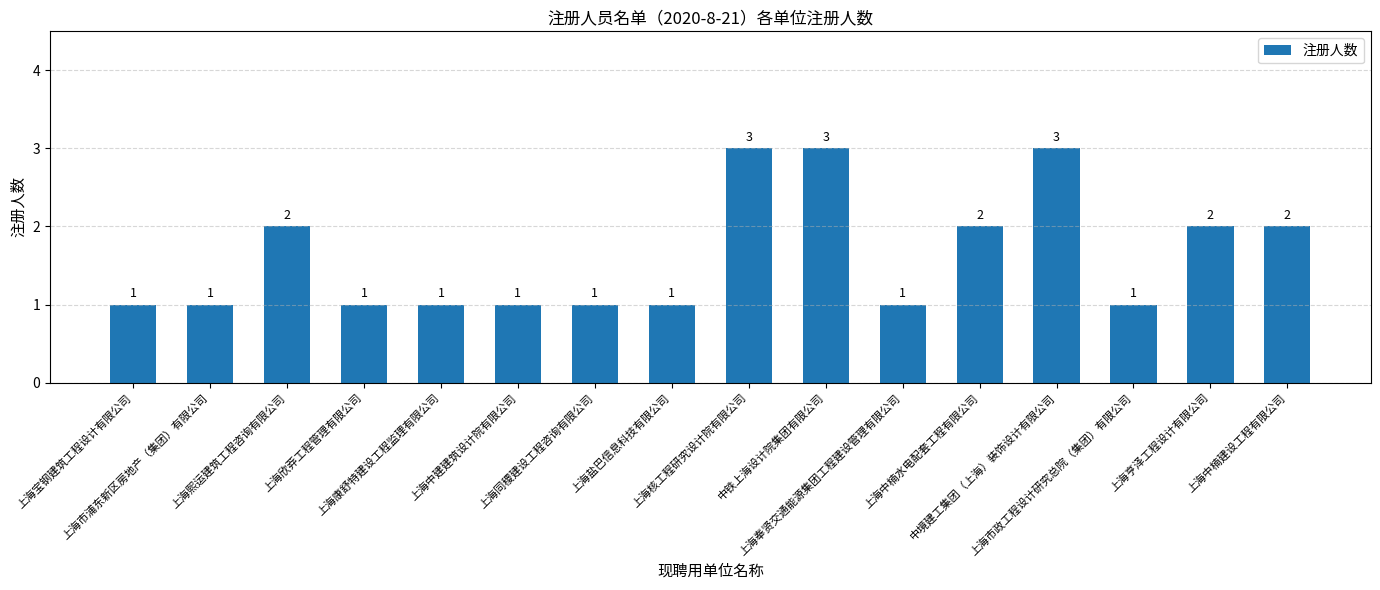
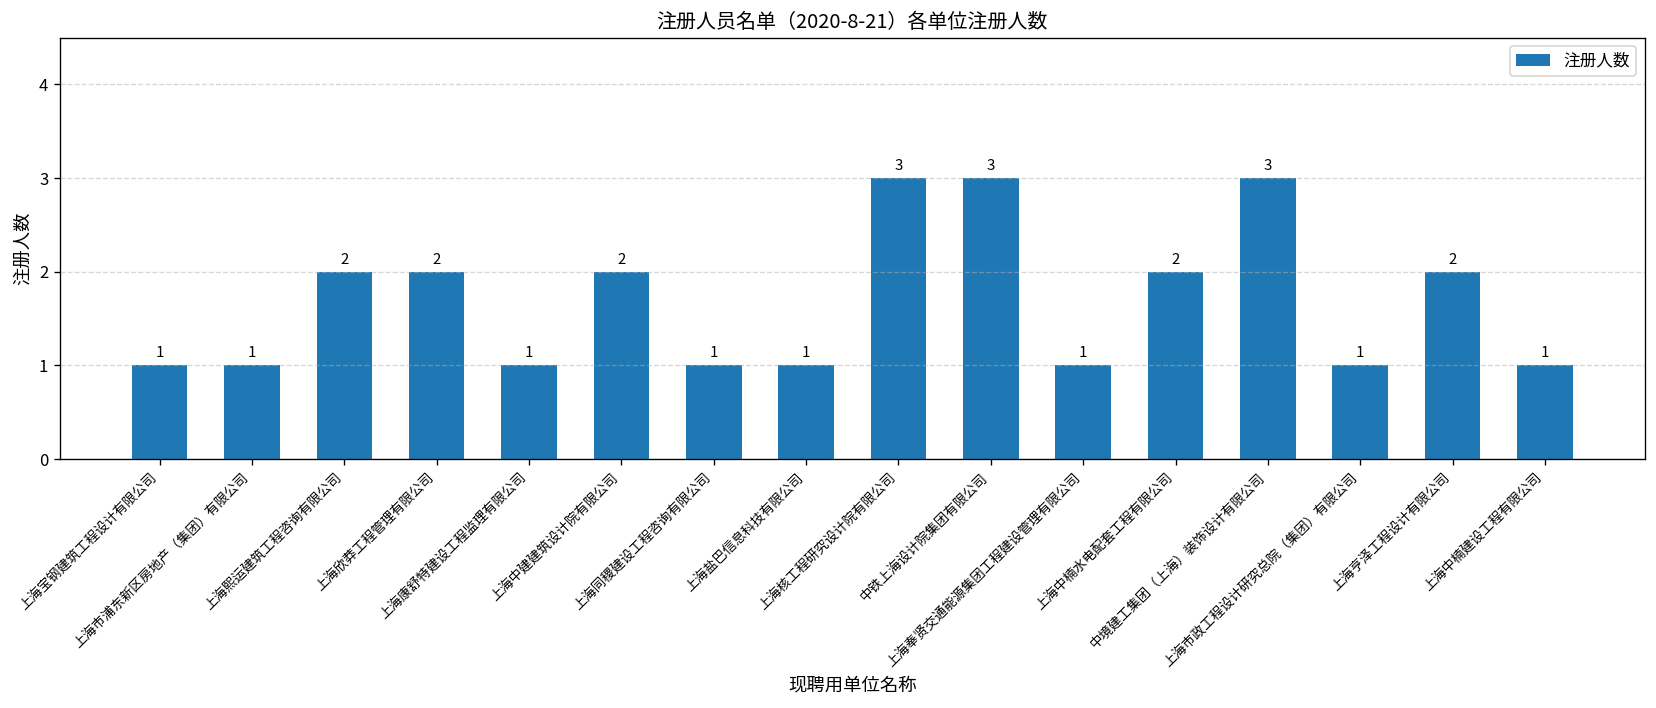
  {
    "上海宝钢建筑工程设计有限公司": 1,
    "上海市浦东新区房地产（集团）有限公司": 1,
    "上海熙运建筑工程咨询有限公司": 2,
-   "上海欣莽工程管理有限公司": 1,
+   "上海欣莽工程管理有限公司": 2,
    "上海康舒特建设工程监理有限公司": 1,
-   "上海中建建筑设计院有限公司": 1,
+   "上海中建建筑设计院有限公司": 2,
    "上海同稷建设工程咨询有限公司": 1,
    "上海盐巴信息科技有限公司": 1,
    "上海核工程研究设计院有限公司": 3,
    "中铁上海设计院集团有限公司": 3,
    "上海奉贤交通能源集团工程建设管理有限公司": 1,
    "上海中楠水电配套工程有限公司": 2,
    "中境建工集团（上海）装饰设计有限公司": 3,
    "上海市政工程设计研究总院（集团）有限公司": 1,
    "上海亨泽工程设计有限公司": 2,
-   "上海中楠建设工程有限公司": 2
+   "上海中楠建设工程有限公司": 1
  }
